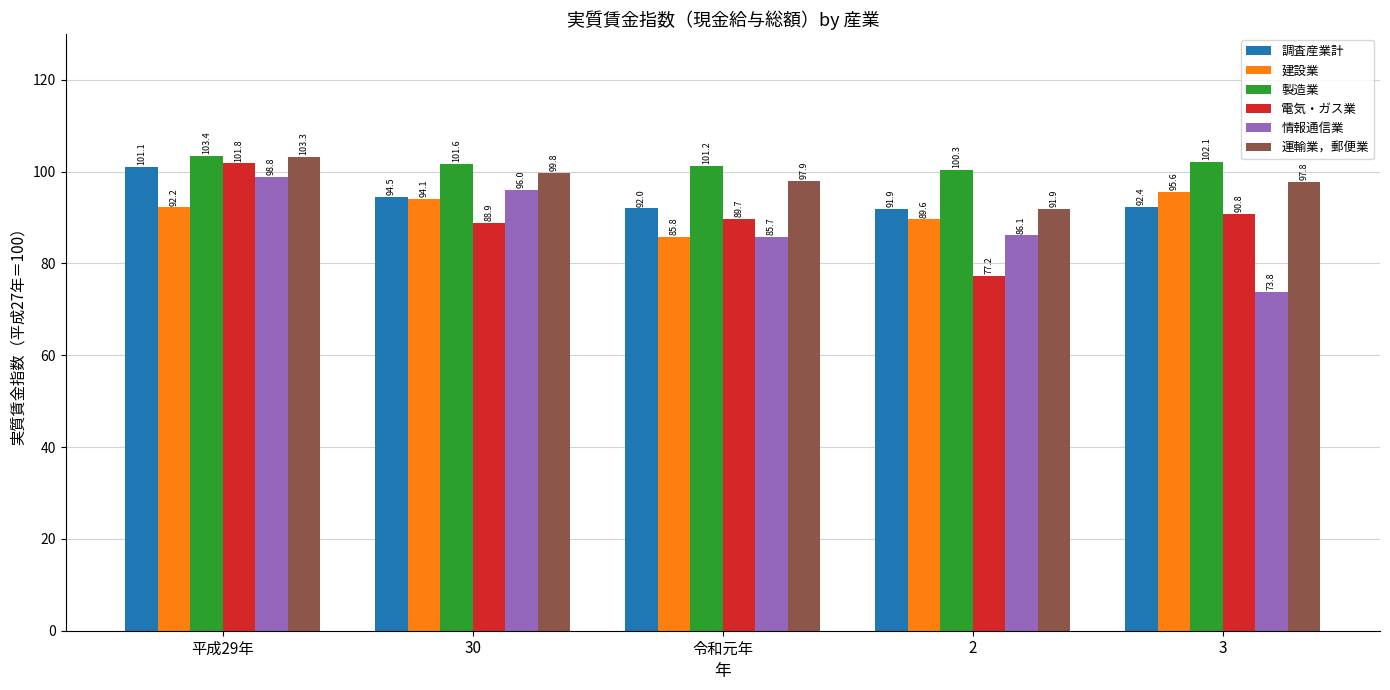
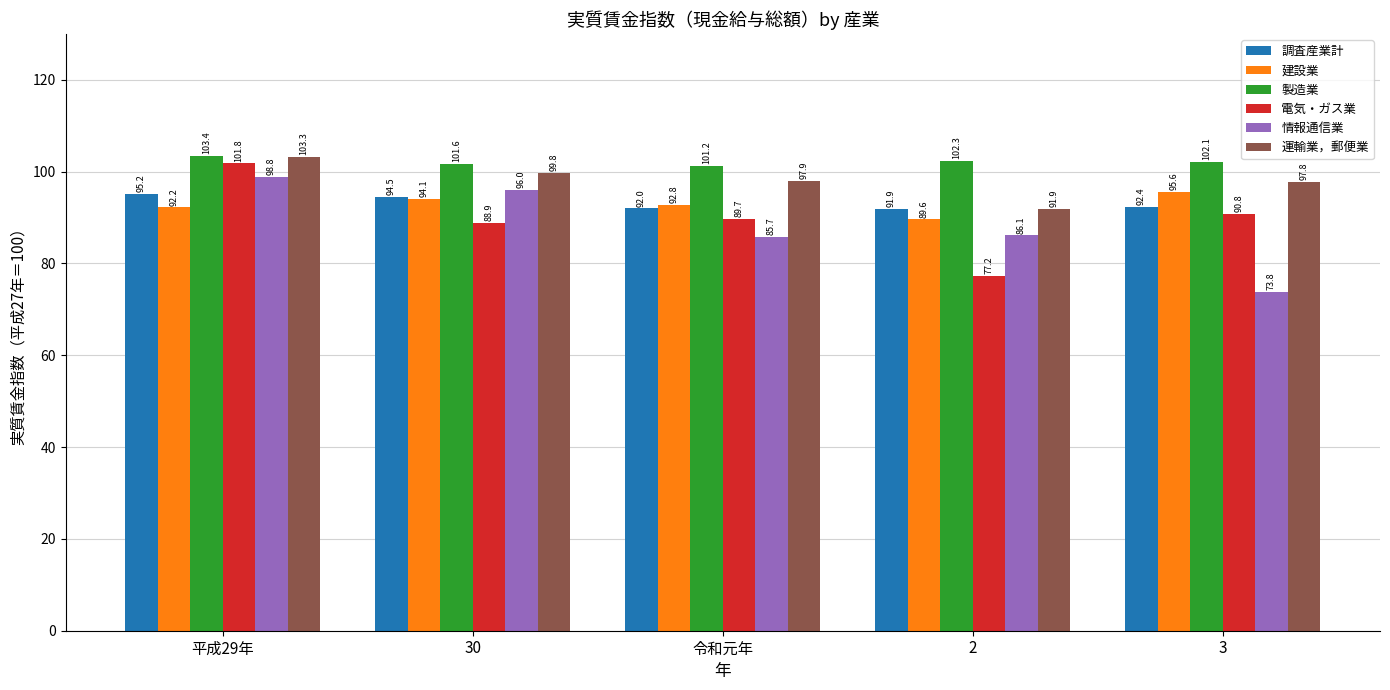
  {
    "調査産業計": {
-     "平成29年": 101.1,
+     "平成29年": 95.2,
      "30": 94.5,
      "令和元年": 92.0,
      "2": 91.9,
      "3": 92.4
    },
    "建設業": {
      "平成29年": 92.2,
      "30": 94.1,
-     "令和元年": 85.8,
+     "令和元年": 92.8,
      "2": 89.6,
      "3": 95.6
    },
    "製造業": {
      "平成29年": 103.4,
      "30": 101.6,
      "令和元年": 101.2,
-     "2": 100.3,
+     "2": 102.3,
      "3": 102.1
    },
    "電気・ガス業": {
      "平成29年": 101.8,
      "30": 88.9,
      "令和元年": 89.7,
      "2": 77.2,
      "3": 90.8
    },
    "情報通信業": {
      "平成29年": 98.8,
      "30": 96.0,
      "令和元年": 85.7,
      "2": 86.1,
      "3": 73.8
    },
    "運輸業，郵便業": {
      "平成29年": 103.3,
      "30": 99.8,
      "令和元年": 97.9,
      "2": 91.9,
      "3": 97.8
    }
  }
